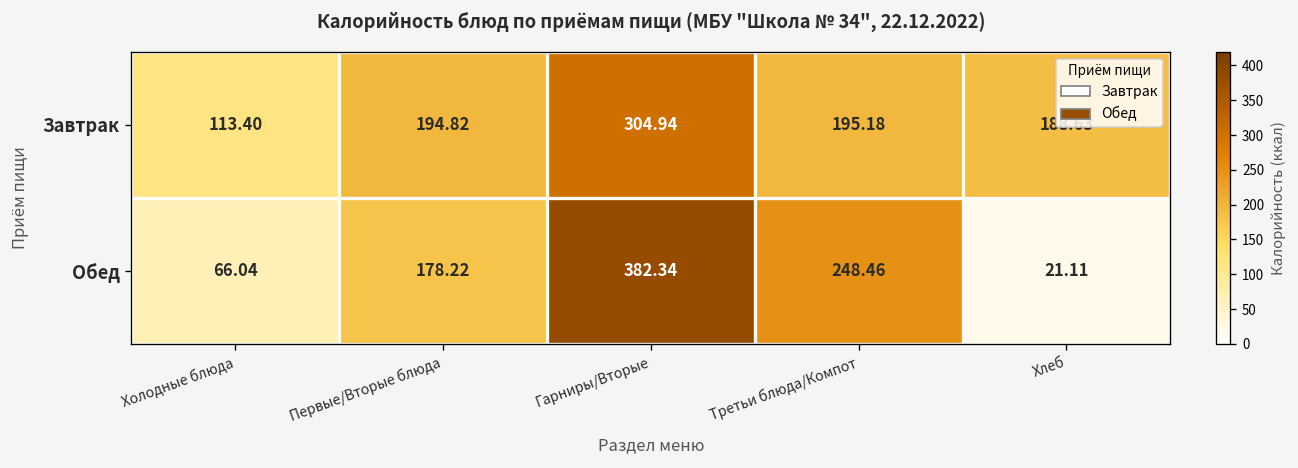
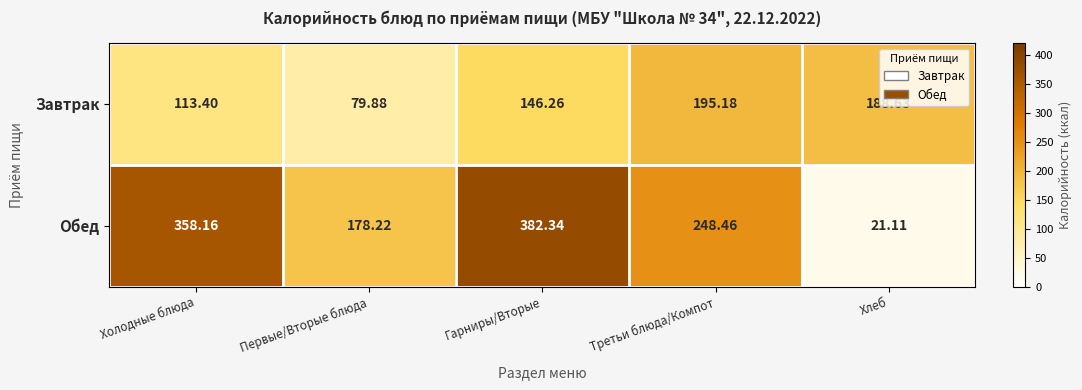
  {
    "Завтрак": {
      "Холодные блюда": 113.40,
-     "Первые/Вторые блюда": 194.82,
-     "Гарниры/Вторые": 304.94,
+     "Первые/Вторые блюда": 79.88,
+     "Гарниры/Вторые": 146.26,
      "Третьи блюда/Компот": 195.18
    },
    "Обед": {
-     "Холодные блюда": 66.04,
+     "Холодные блюда": 358.16,
      "Первые/Вторые блюда": 178.22,
      "Гарниры/Вторые": 382.34,
      "Третьи блюда/Компот": 248.46,
      "Хлеб": 21.11
    }
  }
